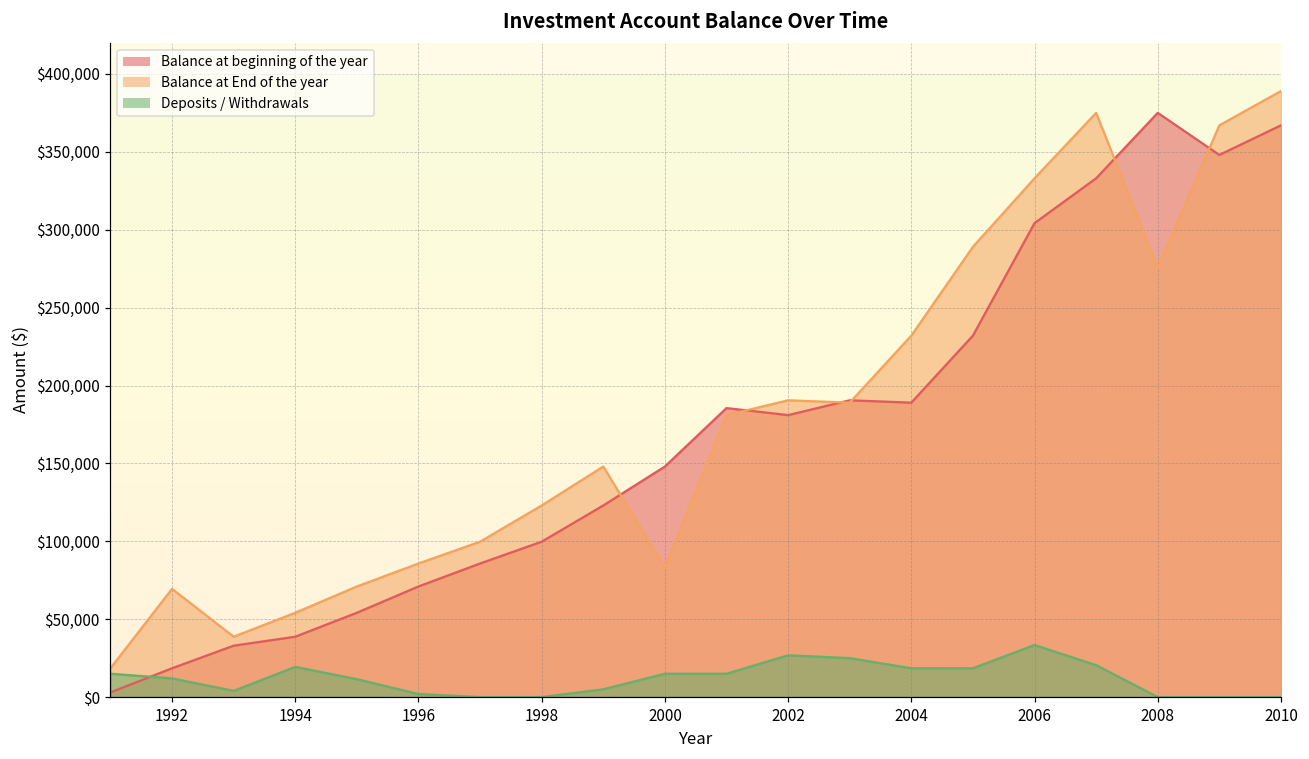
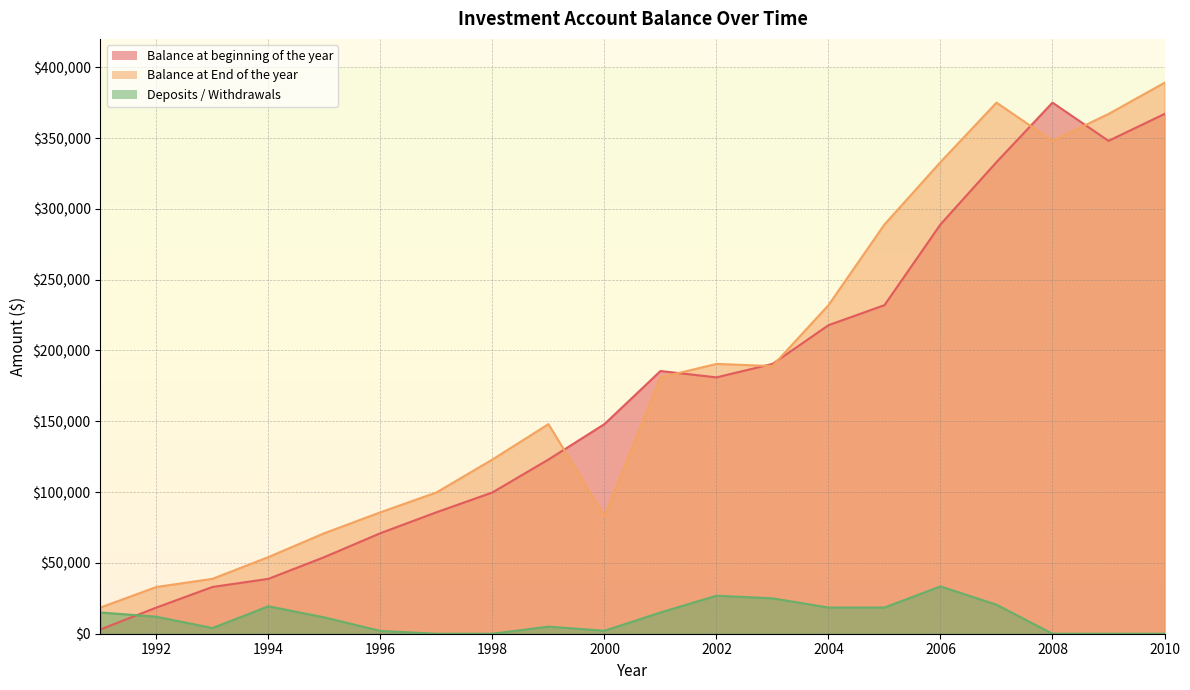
  {
    "Balance at beginning of the year": {
      "1992": "$19,000",
      "1994": "$39,000",
      "1996": "$71,000",
      "1998": "$100,000",
      "2000": "$148,000",
      "2002": "$181,000",
-     "2004": "$189,000",
-     "2006": "$304,000",
+     "2004": "$218,000",
+     "2006": "$289,000",
      "2008": "$375,000",
      "2010": "$367,000"
    },
    "Balance at End of the year": {
-     "1992": "$69,000",
+     "1992": "$33,000",
      "1994": "$54,000",
      "1996": "$86,000",
      "1998": "$123,000",
      "2000": "$83,000",
      "2002": "$191,000",
      "2004": "$232,000",
      "2006": "$333,000",
-     "2008": "$276,000",
+     "2008": "$348,000",
      "2010": "$389,000"
    },
    "Deposits / Withdrawals": {
      "1992": "$12,000",
      "1994": "$19,000",
      "1996": "$2,000",
      "1998": "$0",
-     "2000": "$15,000",
+     "2000": "$2,000",
      "2002": "$27,000",
      "2004": "$19,000",
      "2006": "$33,000",
      "2008": "$0",
      "2010": "$0"
    }
  }
